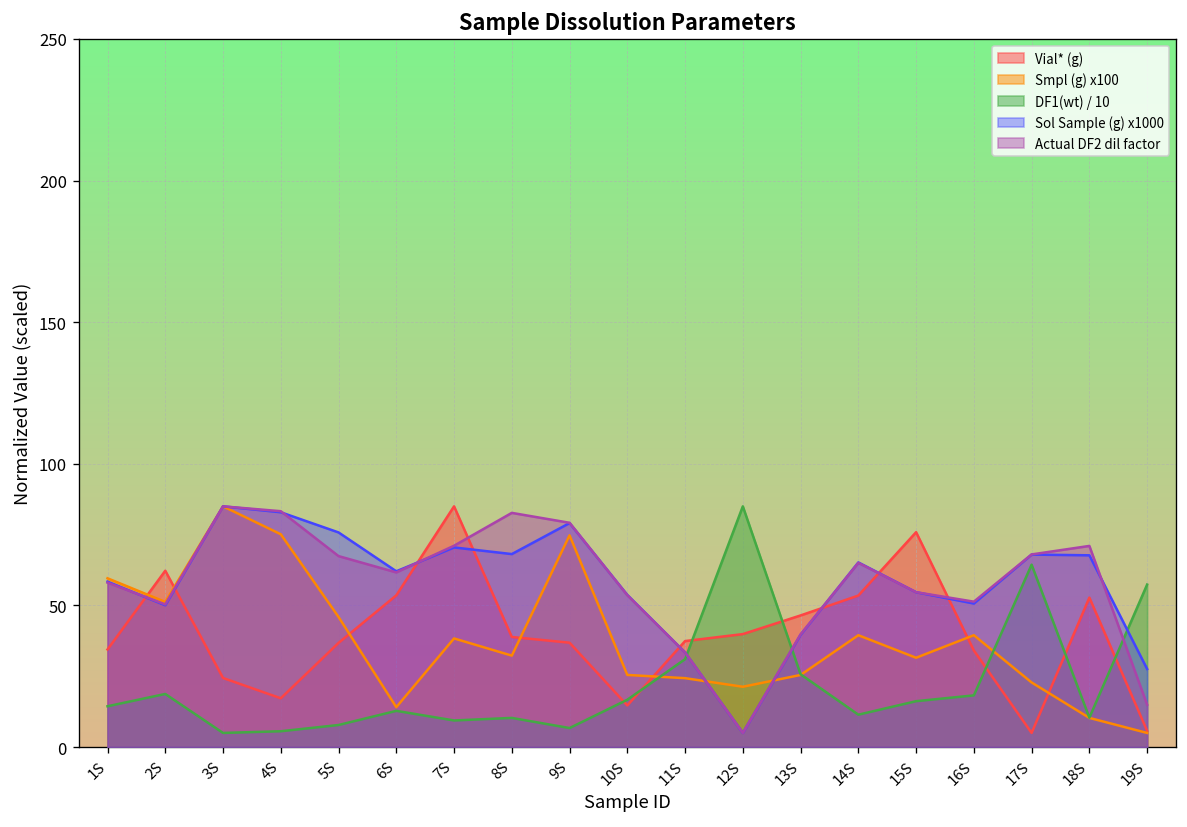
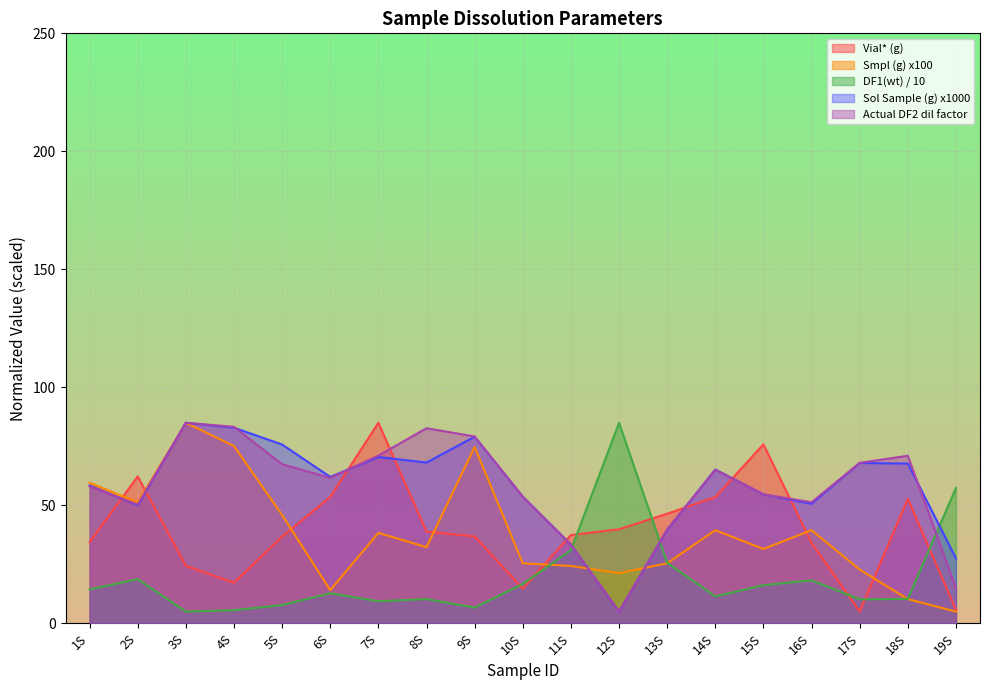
  {
    "Vial* (g)": {
      "1S": 34,
      "2S": 62,
      "3S": 24,
      "4S": 17,
      "5S": 37,
      "6S": 54,
      "7S": 85,
      "8S": 39,
      "9S": 37,
      "10S": 15,
      "11S": 37,
      "12S": 40,
      "13S": 46,
      "14S": 54,
      "15S": 76,
      "16S": 34,
      "17S": 5,
      "18S": 53
    },
    "Smpl (g) x100": {
      "1S": 60,
      "4S": 75,
      "5S": 46,
      "6S": 14,
      "7S": 38,
      "8S": 32,
      "9S": 75,
      "10S": 25,
      "11S": 24,
      "12S": 21,
      "14S": 40,
      "15S": 32,
      "16S": 40,
      "17S": 23
    },
    "DF1(wt) / 10": {
      "1S": 14,
      "2S": 19,
      "3S": 5,
      "4S": 6,
      "5S": 8,
      "6S": 13,
      "7S": 9,
      "8S": 10,
      "9S": 7,
      "10S": 17,
      "11S": 31,
      "12S": 85,
      "14S": 11,
      "15S": 16,
      "16S": 18,
-     "17S": 64,
+     "17S": 10,
      "19S": 57
    },
    "Sol Sample (g) x1000": {
      "5S": 76,
      "8S": 68,
      "18S": 68,
      "19S": 28
    },
    "Actual DF2 dil factor": {
      "5S": 67,
      "8S": 83,
      "18S": 71,
      "19S": 15
    }
  }
